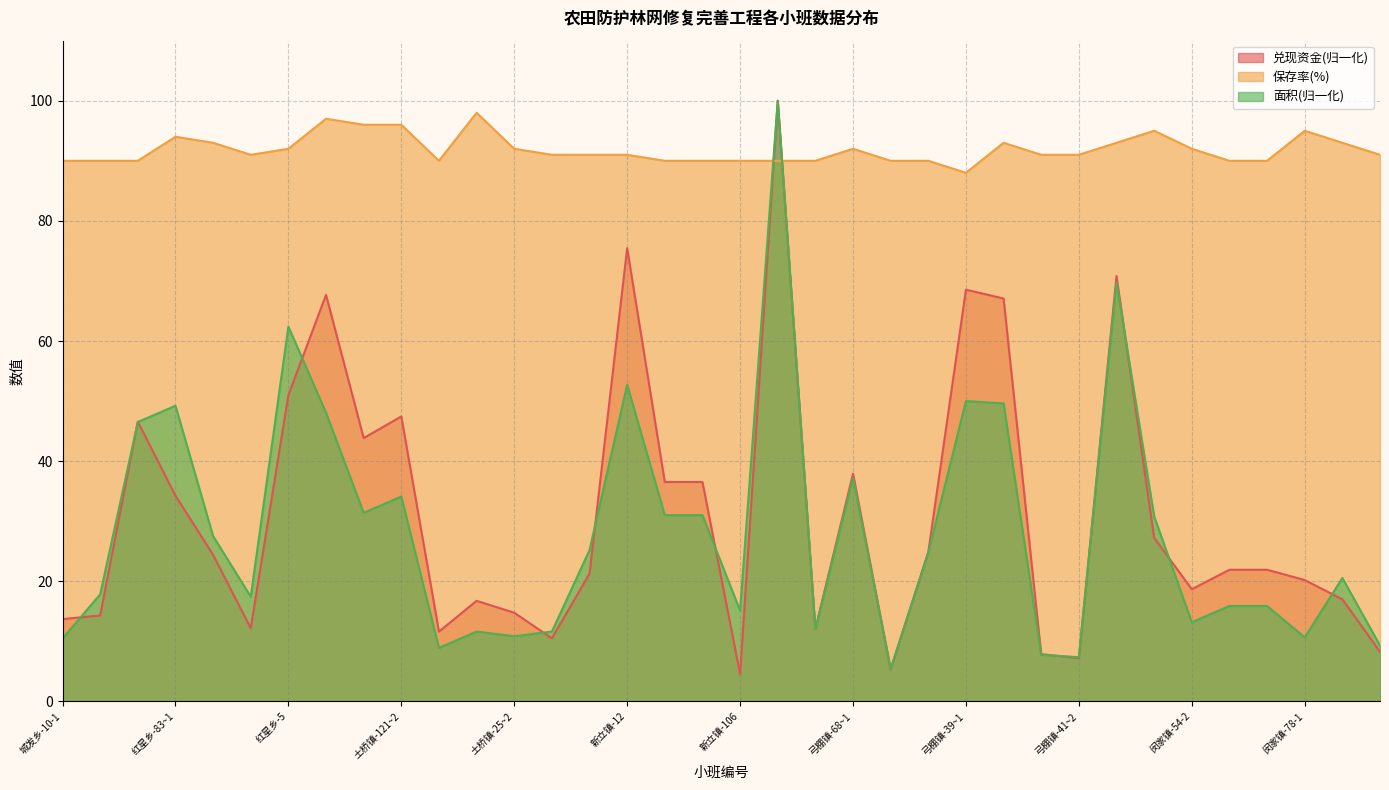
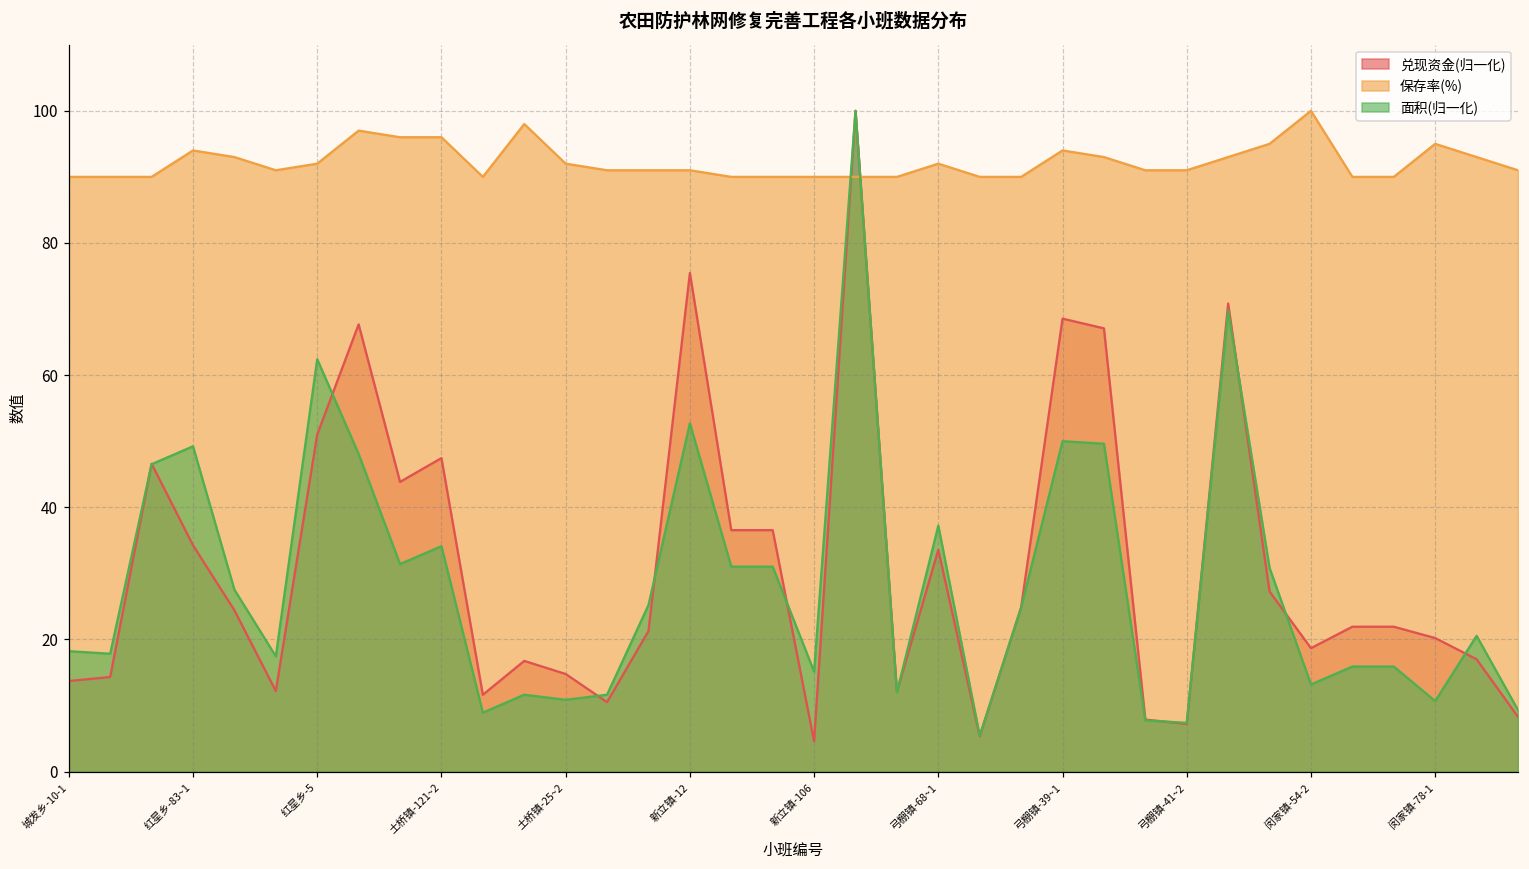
  {
    "兑现资金(归一化)": {
      "城发乡-10-1": 14,
      "红星乡-83~1": 34,
      "红星乡-5": 51,
      "土桥镇-121~2": 47,
      "土桥镇-25~2": 15,
      "新立镇-12": 75,
      "新立镇-106": 5,
-     "弓棚镇-68~1": 38,
+     "弓棚镇-68~1": 34,
      "弓棚镇-39~1": 69,
      "闵家镇-54-2": 19,
      "闵家镇-78-1": 20
    },
    "保存率(%)": {
      "城发乡-10-1": 90,
      "红星乡-83~1": 94,
      "红星乡-5": 92,
      "土桥镇-121~2": 96,
      "土桥镇-25~2": 92,
      "新立镇-12": 91,
      "新立镇-106": 90,
      "弓棚镇-68~1": 92,
-     "弓棚镇-39~1": 88,
+     "弓棚镇-39~1": 94,
      "弓棚镇-41~2": 91,
-     "闵家镇-54-2": 92,
+     "闵家镇-54-2": 100,
      "闵家镇-78-1": 95
    },
    "面积(归一化)": {
-     "城发乡-10-1": 10,
+     "城发乡-10-1": 18,
      "红星乡-83~1": 49,
      "红星乡-5": 62,
      "土桥镇-121~2": 34,
      "土桥镇-25~2": 11,
      "新立镇-12": 53,
      "新立镇-106": 15,
      "弓棚镇-68~1": 37,
      "弓棚镇-39~1": 50,
      "闵家镇-54-2": 13,
      "闵家镇-78-1": 11
    }
  }
